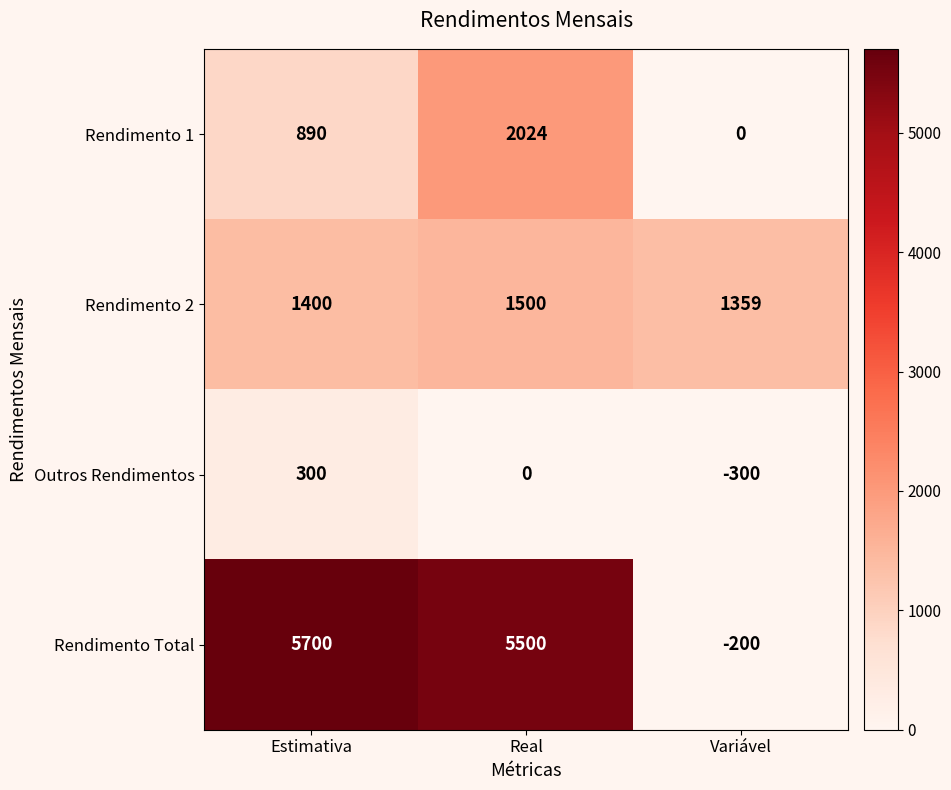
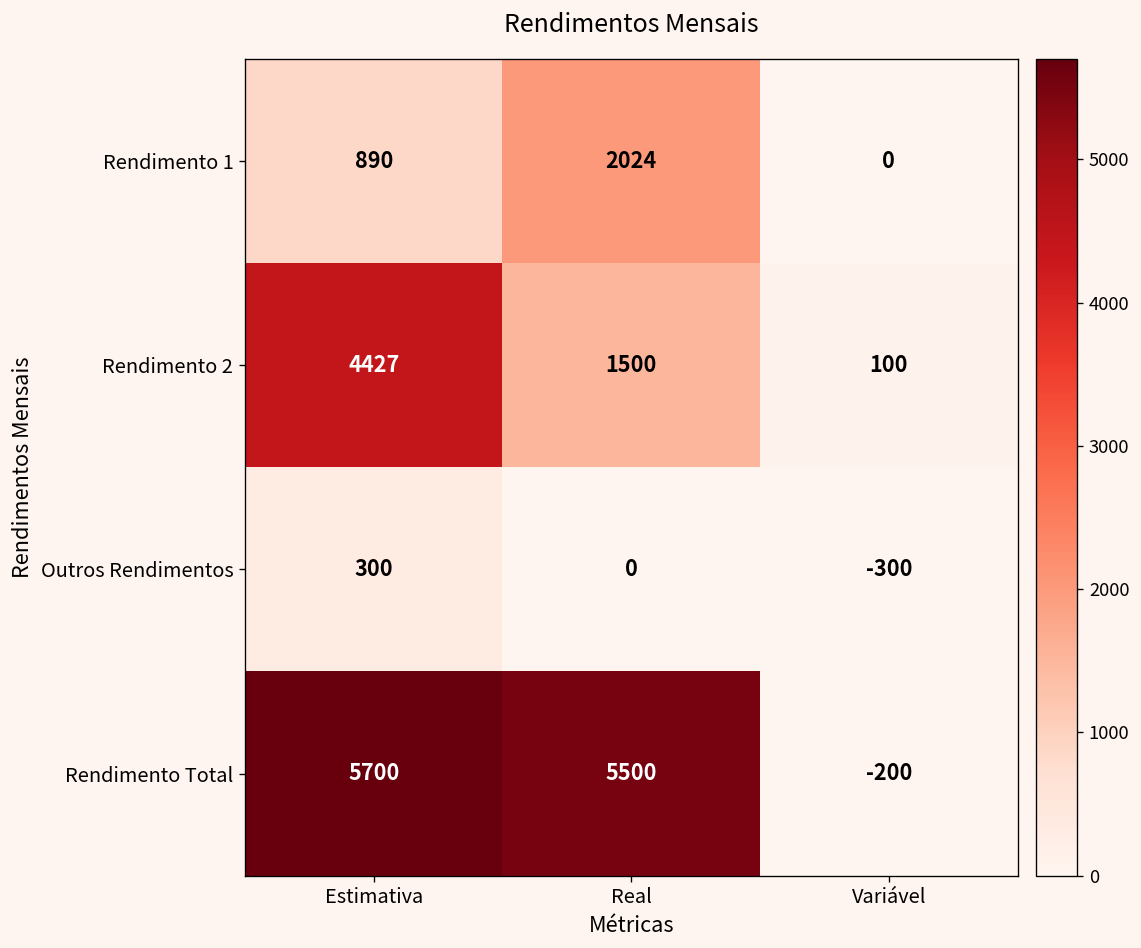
  {
    "Rendimento 1": {
      "Estimativa": 890,
      "Real": 2024,
      "Variável": 0
    },
    "Rendimento 2": {
-     "Estimativa": 1400,
+     "Estimativa": 4427,
      "Real": 1500,
-     "Variável": 1359
+     "Variável": 100
    },
    "Outros Rendimentos": {
      "Estimativa": 300,
      "Real": 0,
      "Variável": -300
    },
    "Rendimento Total": {
      "Estimativa": 5700,
      "Real": 5500,
      "Variável": -200
    }
  }
